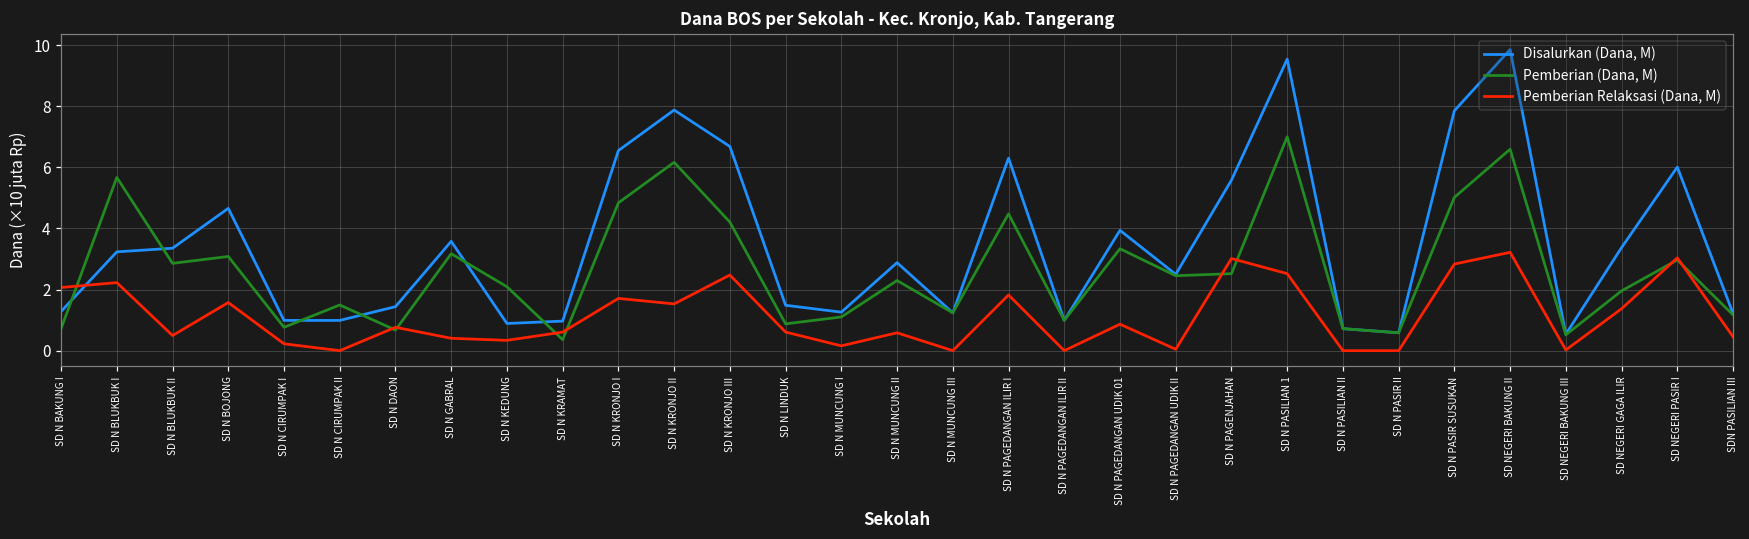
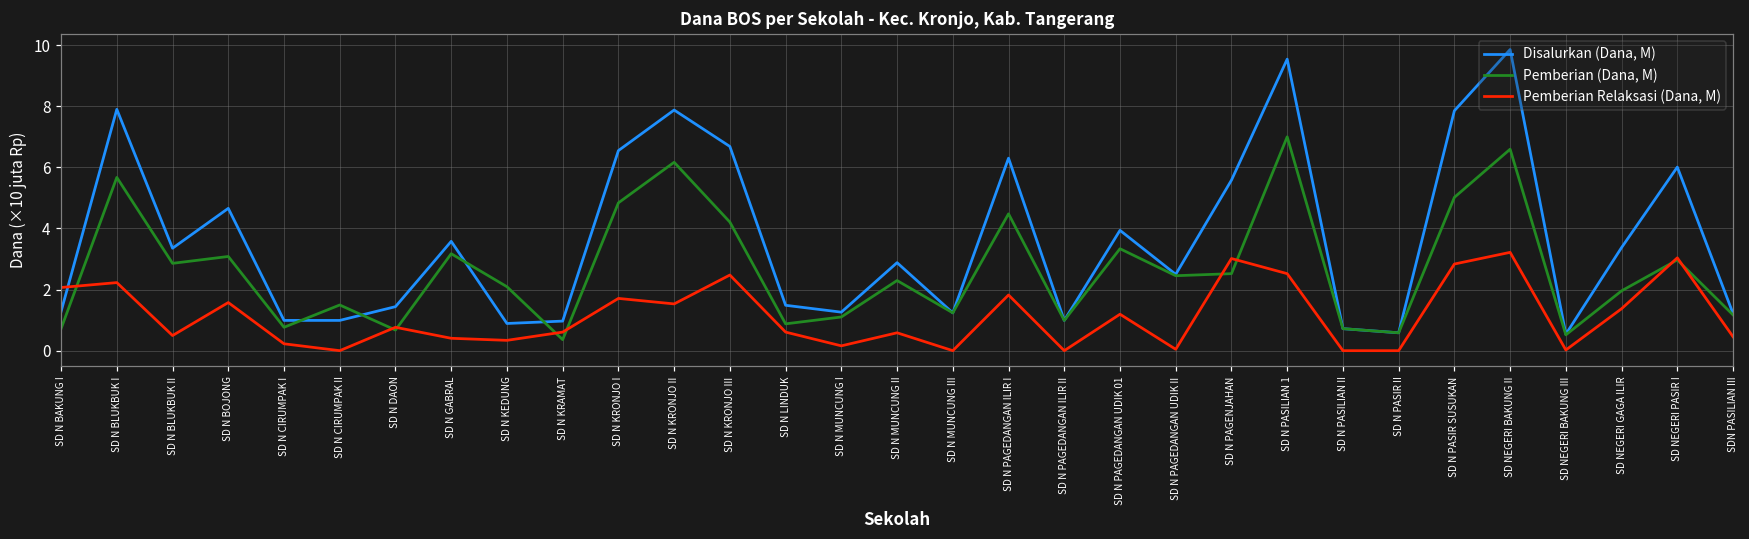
  {
    "Disalurkan (Dana, M)": {
      "SD N BAKUNG I": 1.3,
-     "SD N BLUKBUK I": 3.2,
+     "SD N BLUKBUK I": 7.9,
      "SD N BLUKBUK II": 3.4,
      "SD N BOJONG": 4.7,
      "SD N CIRUMPAK I": 1.0,
      "SD N CIRUMPAK II": 1.0,
      "SD N DAON": 1.4,
      "SD N GABRAL": 3.6,
      "SD N KEDUNG": 0.9,
      "SD N KRAMAT": 1.0,
      "SD N KRONJO I": 6.5,
      "SD N KRONJO II": 7.9,
      "SD N KRONJO III": 6.7,
      "SD N LINDUK": 1.5,
      "SD N MUNCUNG I": 1.3,
      "SD N MUNCUNG II": 2.9,
      "SD N PAGEDANGAN ILIR I": 6.3,
      "SD N PAGEDANGAN UDIK 01": 3.9,
      "SD N PAGENJAHAN": 5.6,
      "SD N PASILIAN 1": 9.5,
      "SD N PASIR SUSUKAN": 7.9,
      "SD NEGERI GAGA ILIR": 3.4,
      "SD NEGERI PASIR I": 6.0
    },
    "Pemberian (Dana, M)": {
      "SD N BAKUNG I": 0.7,
      "SD N BLUKBUK I": 5.7,
      "SD N BLUKBUK II": 2.9,
      "SD N BOJONG": 3.1,
      "SD N CIRUMPAK I": 0.8,
      "SD N CIRUMPAK II": 1.5,
      "SD N GABRAL": 3.2,
      "SD N KEDUNG": 2.1,
      "SD N KRAMAT": 0.4,
      "SD N KRONJO I": 4.8,
      "SD N KRONJO II": 6.2,
      "SD N KRONJO III": 4.2,
      "SD N LINDUK": 0.9,
      "SD N MUNCUNG I": 1.1,
      "SD N MUNCUNG II": 2.3,
      "SD N PAGEDANGAN ILIR I": 4.5,
      "SD N PAGEDANGAN UDIK 01": 3.3,
      "SD N PAGENJAHAN": 2.5,
      "SD N PASILIAN 1": 7.0,
      "SD N PASIR SUSUKAN": 5.0,
      "SD NEGERI BAKUNG II": 6.6,
      "SD NEGERI GAGA ILIR": 2.0
    },
    "Pemberian Relaksasi (Dana, M)": {
      "SD N BAKUNG I": 2.1,
      "SD N BLUKBUK I": 2.2,
      "SD N BLUKBUK II": 0.5,
      "SD N BOJONG": 1.6,
      "SD N CIRUMPAK I": 0.2,
      "SD N CIRUMPAK II": 0.0,
      "SD N GABRAL": 0.4,
      "SD N KEDUNG": 0.3,
      "SD N KRAMAT": 0.6,
      "SD N KRONJO I": 1.7,
      "SD N KRONJO II": 1.5,
      "SD N KRONJO III": 2.5,
      "SD N LINDUK": 0.6,
      "SD N MUNCUNG I": 0.2,
      "SD N MUNCUNG II": 0.6,
      "SD N MUNCUNG III": 0.0,
      "SD N PAGEDANGAN ILIR I": 1.8,
      "SD N PAGEDANGAN ILIR II": 0.0,
-     "SD N PAGEDANGAN UDIK 01": 0.9,
+     "SD N PAGEDANGAN UDIK 01": 1.2,
      "SD N PAGEDANGAN UDIK II": 0.0,
      "SD N PAGENJAHAN": 3.0,
      "SD N PASILIAN 1": 2.5,
      "SD N PASILIAN II": 0.0,
      "SD N PASIR II": 0.0,
      "SD N PASIR SUSUKAN": 2.8,
      "SD NEGERI BAKUNG II": 3.2,
      "SD NEGERI BAKUNG III": 0.0,
      "SD NEGERI GAGA ILIR": 1.4,
      "SDN PASILIAN III": 0.5
    }
  }
